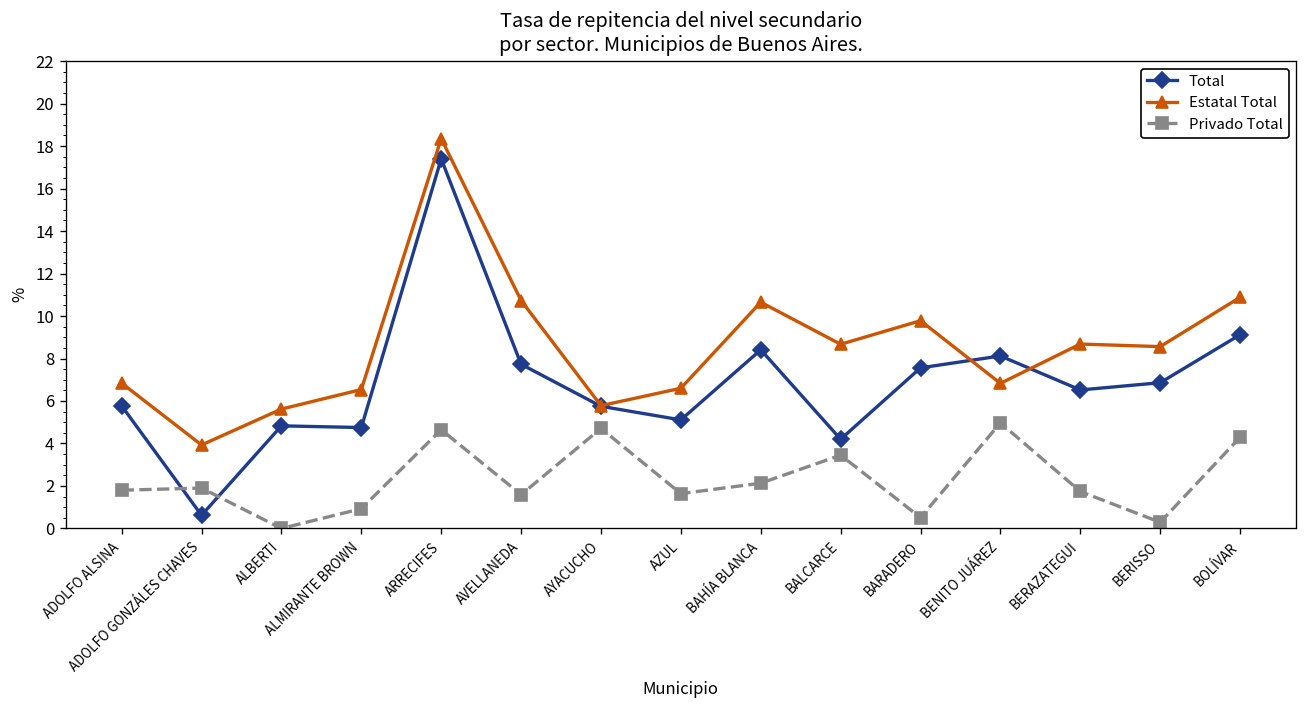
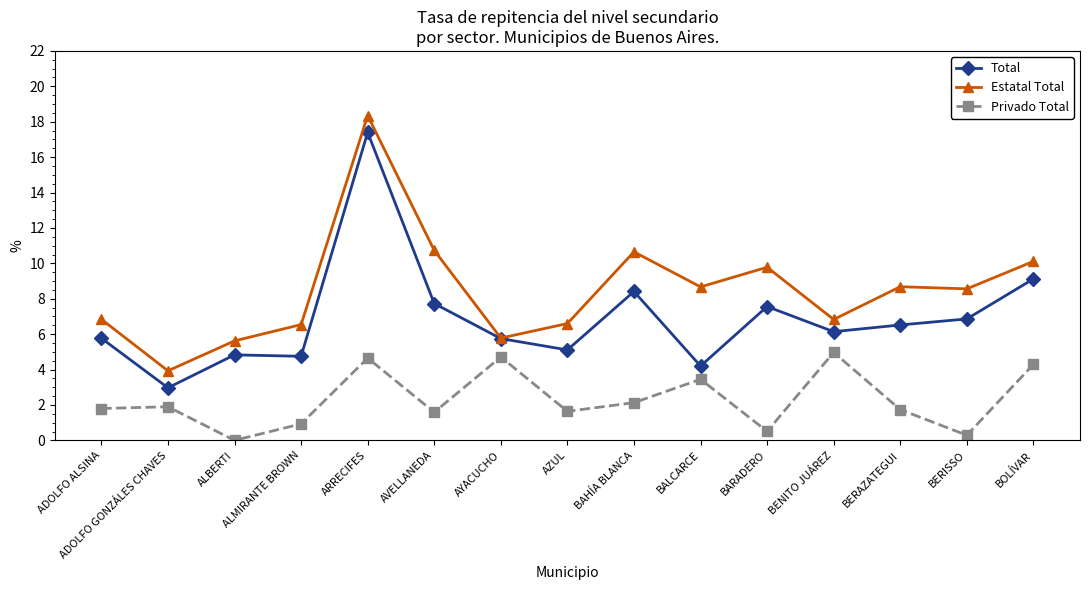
  {
    "Total": {
      "ADOLFO ALSINA": 5.8,
-     "ADOLFO GONZÁLES CHAVES": 0.6,
+     "ADOLFO GONZÁLES CHAVES": 3.0,
      "ALBERTI": 4.8,
      "ALMIRANTE BROWN": 4.8,
      "ARRECIFES": 17.4,
      "AVELLANEDA": 7.7,
      "AZUL": 5.1,
      "BAHÍA BLANCA": 8.4,
      "BALCARCE": 4.2,
      "BARADERO": 7.6,
-     "BENITO JUÁREZ": 8.1,
+     "BENITO JUÁREZ": 6.1,
      "BERAZATEGUI": 6.5,
      "BERISSO": 6.9,
      "BOLÍVAR": 9.1
    },
    "Estatal Total": {
      "ADOLFO ALSINA": 6.8,
      "ADOLFO GONZÁLES CHAVES": 3.9,
      "ALBERTI": 5.6,
      "ALMIRANTE BROWN": 6.5,
      "ARRECIFES": 18.4,
      "AVELLANEDA": 10.7,
      "AZUL": 6.6,
      "BAHÍA BLANCA": 10.7,
      "BALCARCE": 8.7,
      "BARADERO": 9.8,
      "BENITO JUÁREZ": 6.8,
      "BERAZATEGUI": 8.7,
      "BERISSO": 8.6,
-     "BOLÍVAR": 10.9
+     "BOLÍVAR": 10.1
    },
    "Privado Total": {
      "ADOLFO ALSINA": 1.8,
      "ADOLFO GONZÁLES CHAVES": 1.9,
      "ALBERTI": 0.0,
      "ALMIRANTE BROWN": 0.9,
      "ARRECIFES": 4.7,
      "AVELLANEDA": 1.6,
      "AYACUCHO": 4.7,
      "AZUL": 1.6,
      "BAHÍA BLANCA": 2.1,
      "BALCARCE": 3.5,
      "BARADERO": 0.5,
      "BENITO JUÁREZ": 5.0,
      "BERAZATEGUI": 1.7,
      "BERISSO": 0.3,
      "BOLÍVAR": 4.3
    }
  }
